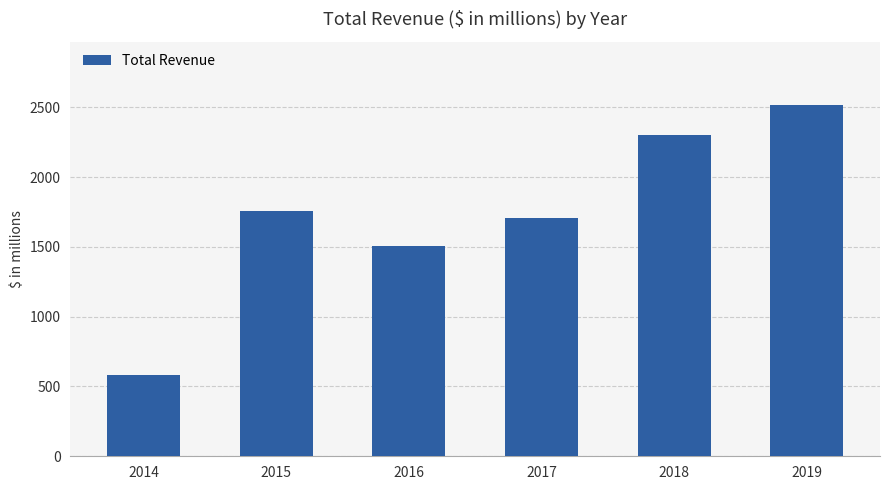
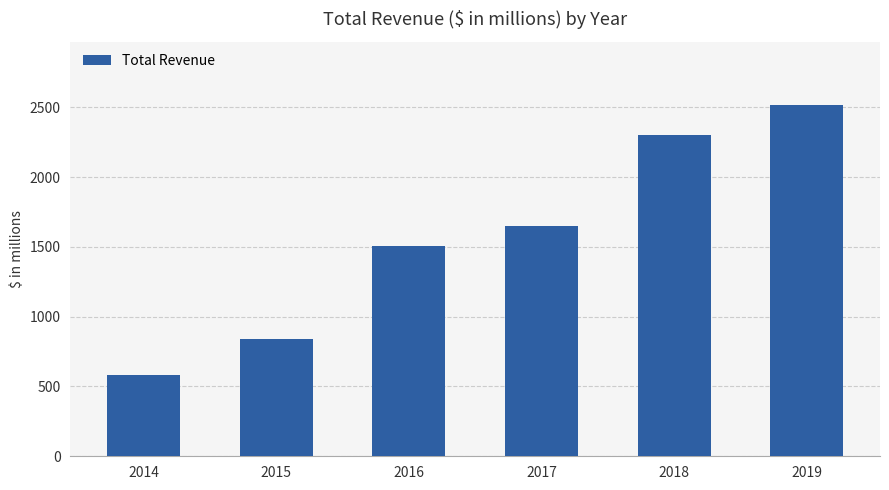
  {
    "2014": 580,
-   "2015": 1760,
+   "2015": 840,
    "2016": 1500,
-   "2017": 1710,
+   "2017": 1650,
    "2018": 2300,
    "2019": 2520
  }
